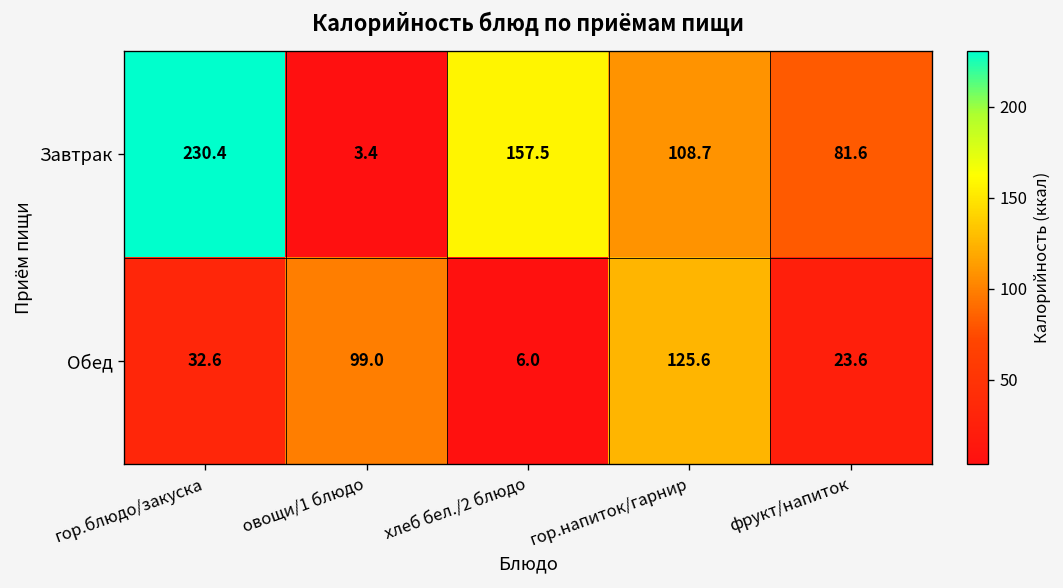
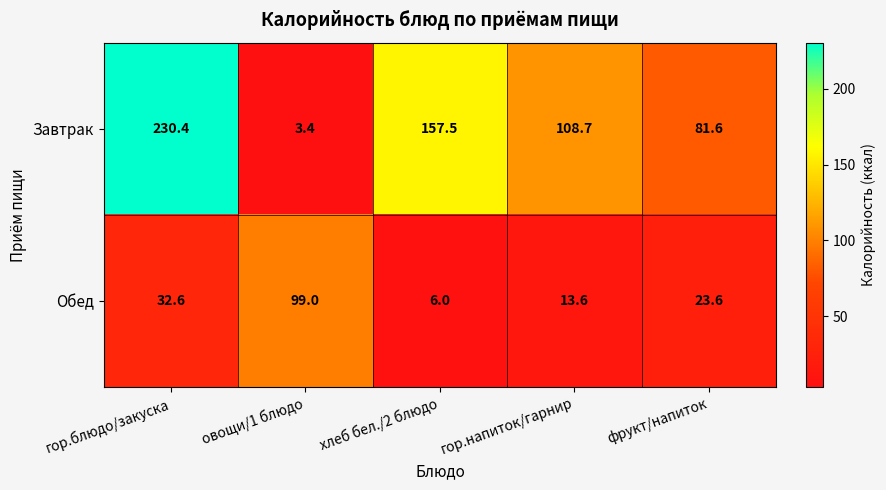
  {
    "Завтрак": {
      "гор.блюдо/закуска": 230.4,
      "овощи/1 блюдо": 3.4,
      "хлеб бел./2 блюдо": 157.5,
      "гор.напиток/гарнир": 108.7,
      "фрукт/напиток": 81.6
    },
    "Обед": {
      "гор.блюдо/закуска": 32.6,
      "овощи/1 блюдо": 99.0,
      "хлеб бел./2 блюдо": 6.0,
-     "гор.напиток/гарнир": 125.6,
+     "гор.напиток/гарнир": 13.6,
      "фрукт/напиток": 23.6
    }
  }
